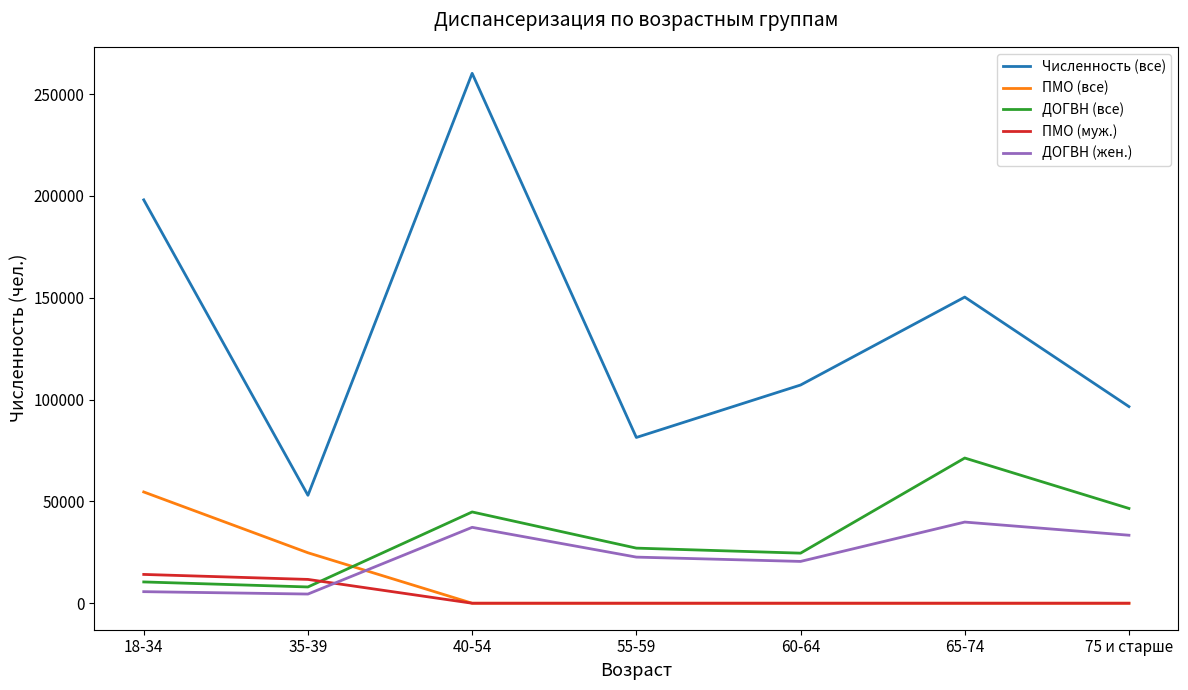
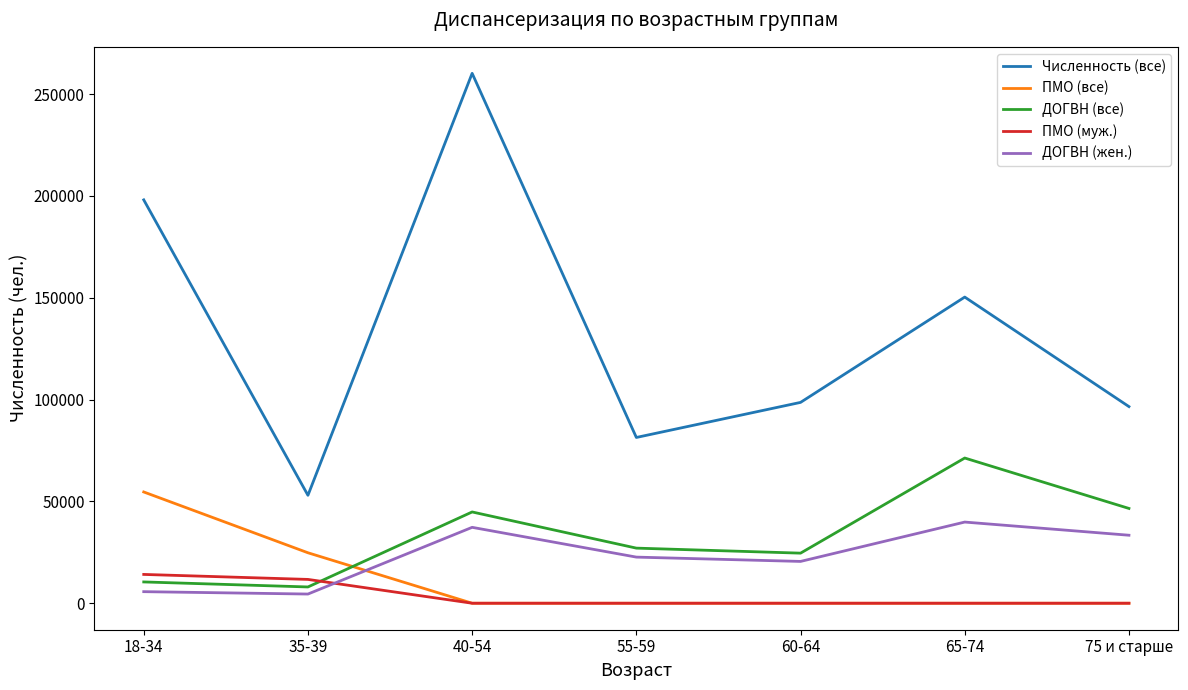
  {
    "Численность (все)": {
      "18-34": 198000,
      "35-39": 53000,
      "40-54": 260000,
      "55-59": 81000,
-     "60-64": 107000,
+     "60-64": 99000,
      "65-74": 150000,
      "75 и старше": 97000
    },
    "ПМО (все)": {
      "18-34": 55000,
      "35-39": 25000
    },
    "ДОГВН (все)": {
      "18-34": 10000,
      "35-39": 8000,
      "40-54": 45000,
      "55-59": 27000,
      "60-64": 25000,
      "65-74": 71000,
      "75 и старше": 47000
    },
    "ПМО (муж.)": {
      "18-34": 14000,
      "35-39": 12000
    },
    "ДОГВН (жен.)": {
      "18-34": 6000,
      "35-39": 5000,
      "40-54": 37000,
      "55-59": 23000,
      "60-64": 21000,
      "65-74": 40000,
      "75 и старше": 33000
    }
  }
